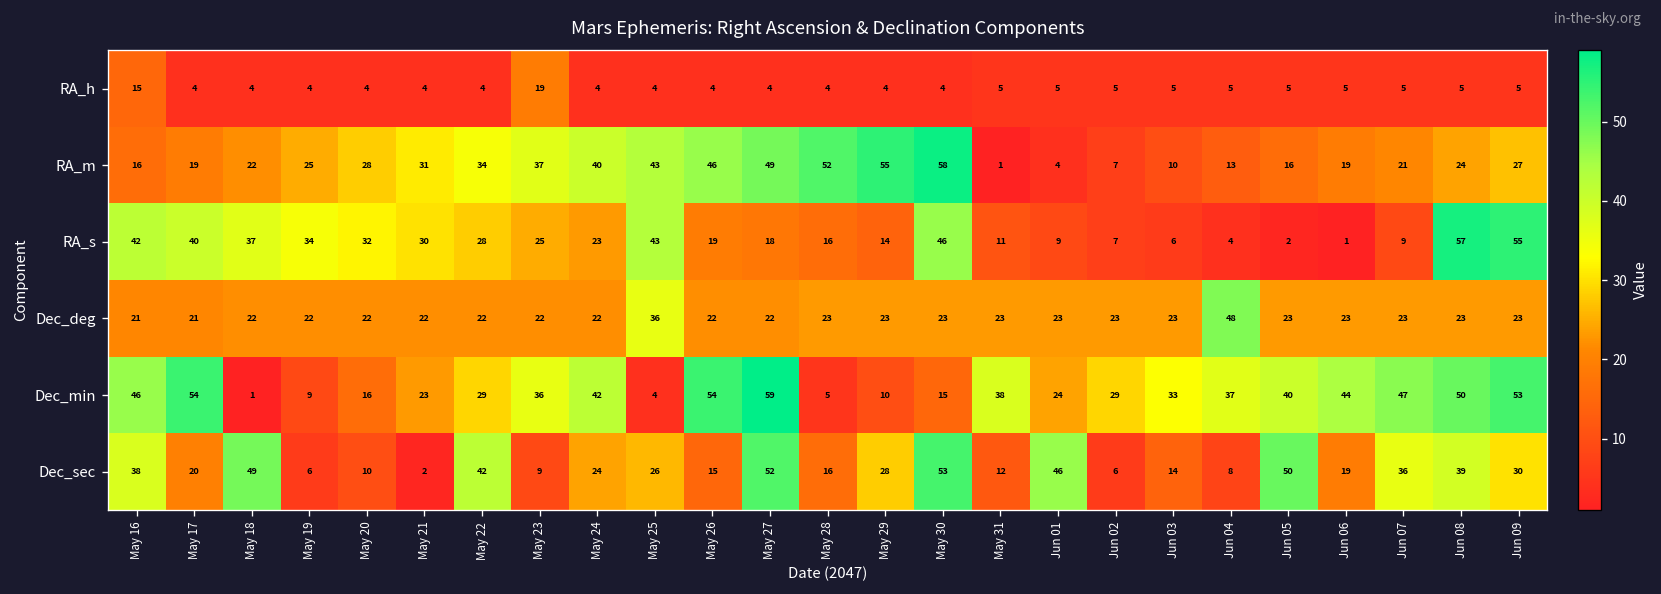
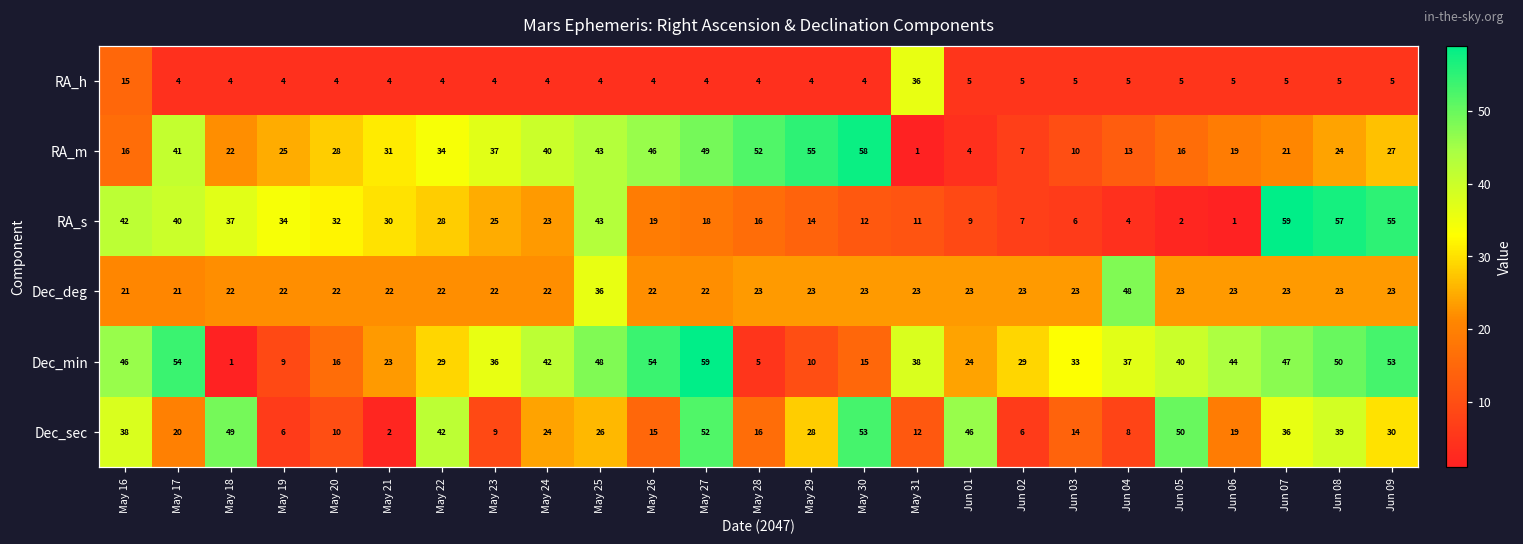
  {
    "RA_h": {
      "May 16": 15,
      "May 17": 4,
      "May 18": 4,
      "May 19": 4,
      "May 20": 4,
      "May 21": 4,
      "May 22": 4,
-     "May 23": 19,
+     "May 23": 4,
      "May 24": 4,
      "May 25": 4,
      "May 26": 4,
      "May 27": 4,
      "May 28": 4,
      "May 29": 4,
      "May 30": 4,
-     "May 31": 5,
+     "May 31": 36,
      "Jun 01": 5,
      "Jun 02": 5,
      "Jun 03": 5,
      "Jun 04": 5,
      "Jun 05": 5,
      "Jun 06": 5,
      "Jun 07": 5,
      "Jun 08": 5,
      "Jun 09": 5
    },
    "RA_m": {
      "May 16": 16,
-     "May 17": 19,
+     "May 17": 41,
      "May 18": 22,
      "May 19": 25,
      "May 20": 28,
      "May 21": 31,
      "May 22": 34,
      "May 23": 37,
      "May 24": 40,
      "May 25": 43,
      "May 26": 46,
      "May 27": 49,
      "May 28": 52,
      "May 29": 55,
      "May 30": 58,
      "May 31": 1,
      "Jun 01": 4,
      "Jun 02": 7,
      "Jun 03": 10,
      "Jun 04": 13,
      "Jun 05": 16,
      "Jun 06": 19,
      "Jun 07": 21,
      "Jun 08": 24,
      "Jun 09": 27
    },
    "RA_s": {
      "May 16": 42,
      "May 17": 40,
      "May 18": 37,
      "May 19": 34,
      "May 20": 32,
      "May 21": 30,
      "May 22": 28,
      "May 23": 25,
      "May 24": 23,
      "May 25": 43,
      "May 26": 19,
      "May 27": 18,
      "May 28": 16,
      "May 29": 14,
-     "May 30": 46,
+     "May 30": 12,
      "May 31": 11,
      "Jun 01": 9,
      "Jun 02": 7,
      "Jun 03": 6,
      "Jun 04": 4,
      "Jun 05": 2,
      "Jun 06": 1,
-     "Jun 07": 9,
+     "Jun 07": 59,
      "Jun 08": 57,
      "Jun 09": 55
    },
    "Dec_deg": {
      "May 16": 21,
      "May 17": 21,
      "May 18": 22,
      "May 19": 22,
      "May 20": 22,
      "May 21": 22,
      "May 22": 22,
      "May 23": 22,
      "May 24": 22,
      "May 25": 36,
      "May 26": 22,
      "May 27": 22,
      "May 28": 23,
      "May 29": 23,
      "May 30": 23,
      "May 31": 23,
      "Jun 01": 23,
      "Jun 02": 23,
      "Jun 03": 23,
      "Jun 04": 48,
      "Jun 05": 23,
      "Jun 06": 23,
      "Jun 07": 23,
      "Jun 08": 23,
      "Jun 09": 23
    },
    "Dec_min": {
      "May 16": 46,
      "May 17": 54,
      "May 18": 1,
      "May 19": 9,
      "May 20": 16,
      "May 21": 23,
      "May 22": 29,
      "May 23": 36,
      "May 24": 42,
-     "May 25": 4,
+     "May 25": 48,
      "May 26": 54,
      "May 27": 59,
      "May 28": 5,
      "May 29": 10,
      "May 30": 15,
      "May 31": 38,
      "Jun 01": 24,
      "Jun 02": 29,
      "Jun 03": 33,
      "Jun 04": 37,
      "Jun 05": 40,
      "Jun 06": 44,
      "Jun 07": 47,
      "Jun 08": 50,
      "Jun 09": 53
    },
    "Dec_sec": {
      "May 16": 38,
      "May 17": 20,
      "May 18": 49,
      "May 19": 6,
      "May 20": 10,
      "May 21": 2,
      "May 22": 42,
      "May 23": 9,
      "May 24": 24,
      "May 25": 26,
      "May 26": 15,
      "May 27": 52,
      "May 28": 16,
      "May 29": 28,
      "May 30": 53,
      "May 31": 12,
      "Jun 01": 46,
      "Jun 02": 6,
      "Jun 03": 14,
      "Jun 04": 8,
      "Jun 05": 50,
      "Jun 06": 19,
      "Jun 07": 36,
      "Jun 08": 39,
      "Jun 09": 30
    }
  }
